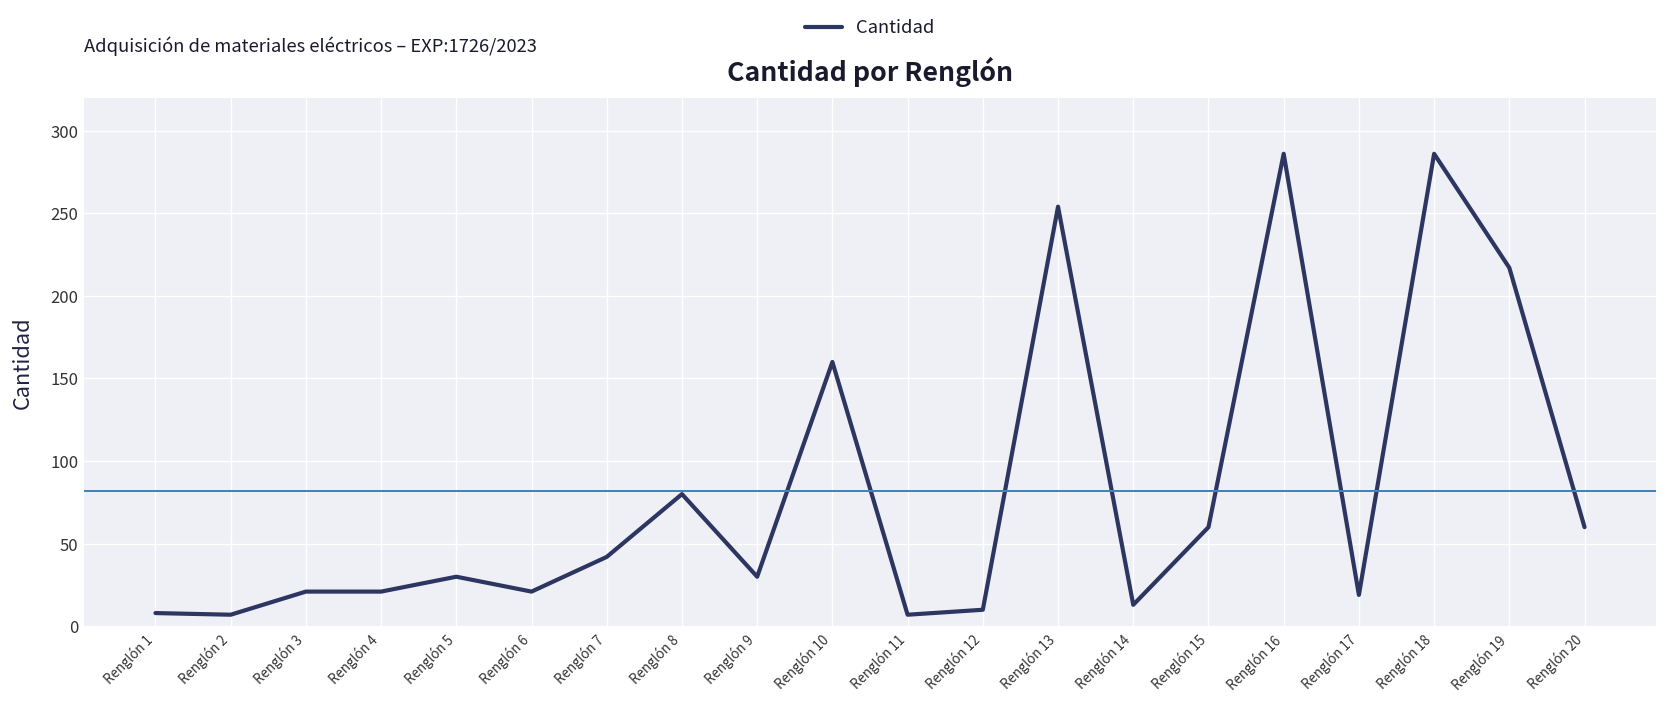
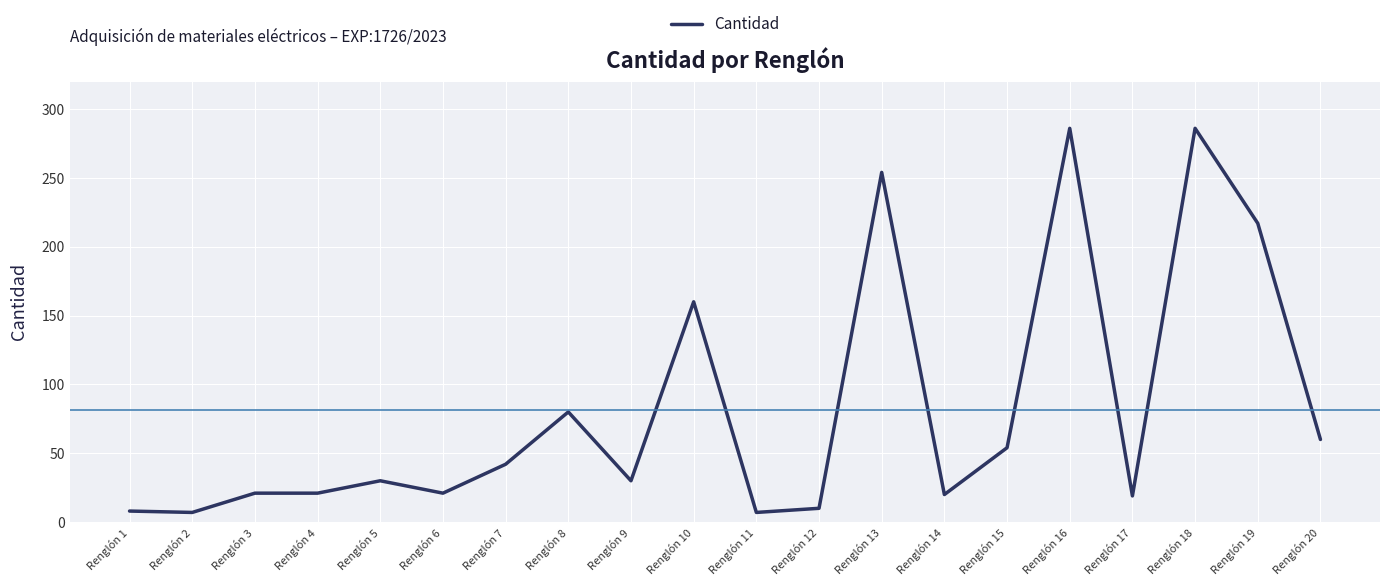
  {
    "Renglón 1": 8,
    "Renglón 2": 7,
    "Renglón 3": 21,
    "Renglón 4": 21,
    "Renglón 5": 30,
    "Renglón 6": 21,
    "Renglón 7": 42,
    "Renglón 8": 80,
    "Renglón 9": 30,
    "Renglón 10": 160,
    "Renglón 11": 7,
    "Renglón 12": 10,
    "Renglón 13": 254,
-   "Renglón 14": 13,
-   "Renglón 15": 60,
+   "Renglón 14": 20,
+   "Renglón 15": 54,
    "Renglón 16": 286,
    "Renglón 17": 19,
    "Renglón 18": 286,
    "Renglón 19": 217,
    "Renglón 20": 60
  }
